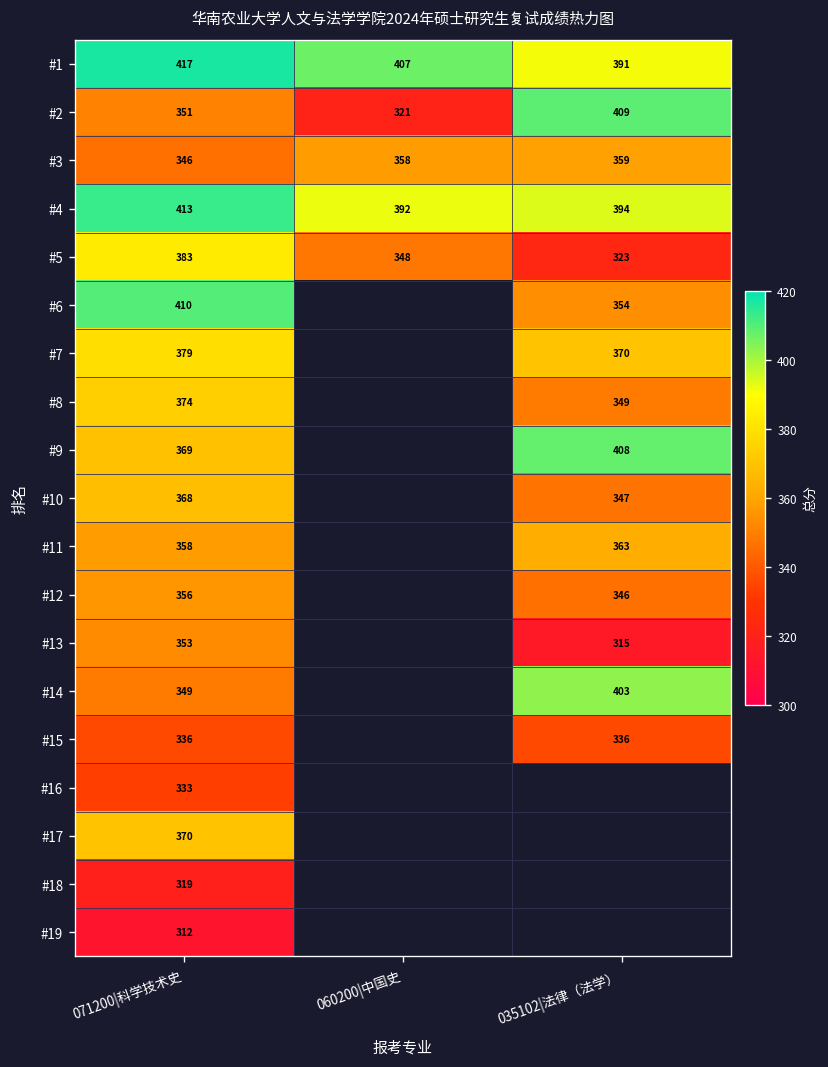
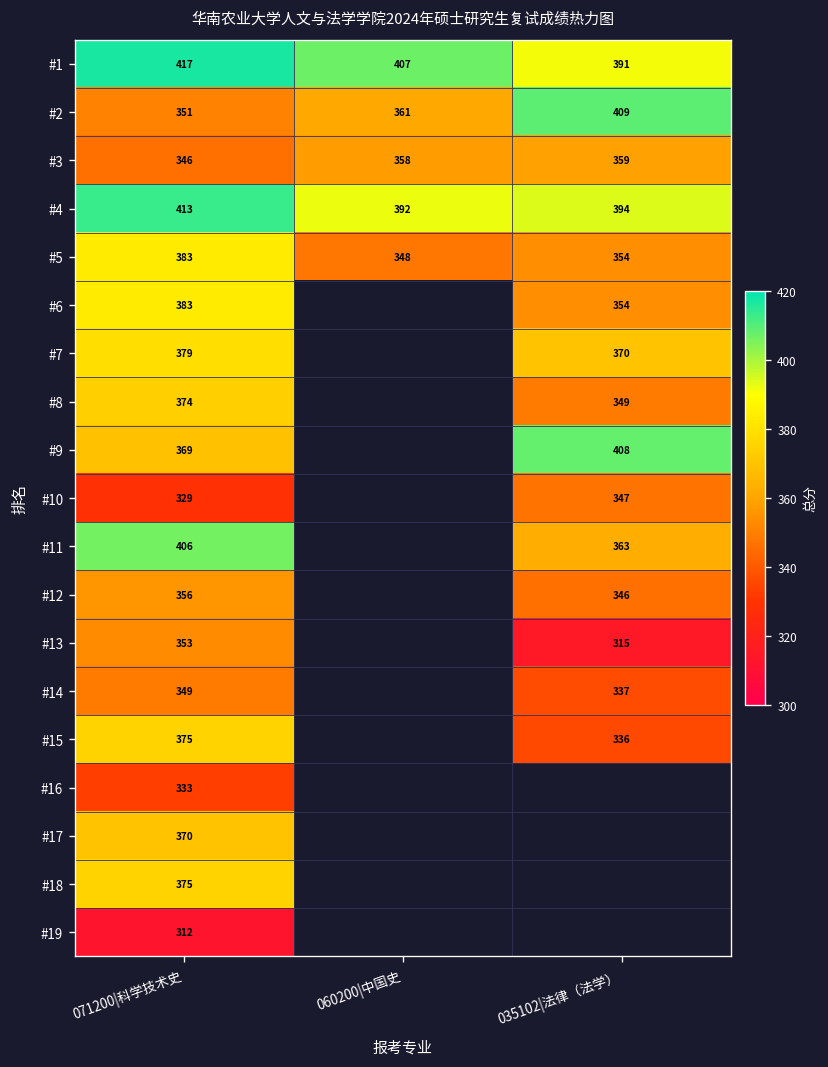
  {
    "#1": {
      "071200|科学技术史": 417,
      "060200|中国史": 407,
      "035102|法律（法学）": 391
    },
    "#2": {
      "071200|科学技术史": 351,
-     "060200|中国史": 321,
+     "060200|中国史": 361,
      "035102|法律（法学）": 409
    },
    "#3": {
      "071200|科学技术史": 346,
      "060200|中国史": 358,
      "035102|法律（法学）": 359
    },
    "#4": {
      "071200|科学技术史": 413,
      "060200|中国史": 392,
      "035102|法律（法学）": 394
    },
    "#5": {
      "071200|科学技术史": 383,
      "060200|中国史": 348,
-     "035102|法律（法学）": 323
+     "035102|法律（法学）": 354
    },
    "#6": {
-     "071200|科学技术史": 410,
+     "071200|科学技术史": 383,
      "035102|法律（法学）": 354
    },
    "#7": {
      "071200|科学技术史": 379,
      "035102|法律（法学）": 370
    },
    "#8": {
      "071200|科学技术史": 374,
      "035102|法律（法学）": 349
    },
    "#9": {
      "071200|科学技术史": 369,
      "035102|法律（法学）": 408
    },
    "#10": {
-     "071200|科学技术史": 368,
+     "071200|科学技术史": 329,
      "035102|法律（法学）": 347
    },
    "#11": {
-     "071200|科学技术史": 358,
+     "071200|科学技术史": 406,
      "035102|法律（法学）": 363
    },
    "#12": {
      "071200|科学技术史": 356,
      "035102|法律（法学）": 346
    },
    "#13": {
      "071200|科学技术史": 353,
      "035102|法律（法学）": 315
    },
    "#14": {
      "071200|科学技术史": 349,
-     "035102|法律（法学）": 403
+     "035102|法律（法学）": 337
    },
    "#15": {
-     "071200|科学技术史": 336,
+     "071200|科学技术史": 375,
      "035102|法律（法学）": 336
    },
    "#16": {
      "071200|科学技术史": 333
    },
    "#17": {
      "071200|科学技术史": 370
    },
    "#18": {
-     "071200|科学技术史": 319
+     "071200|科学技术史": 375
    },
    "#19": {
      "071200|科学技术史": 312
    }
  }
